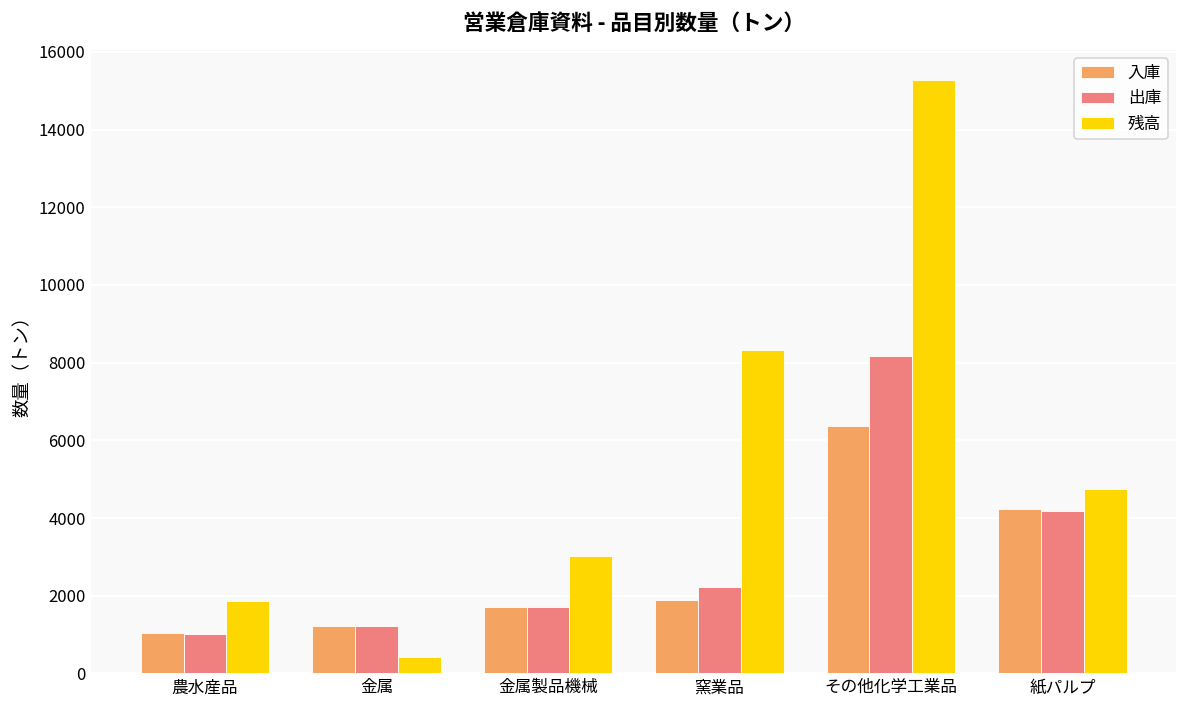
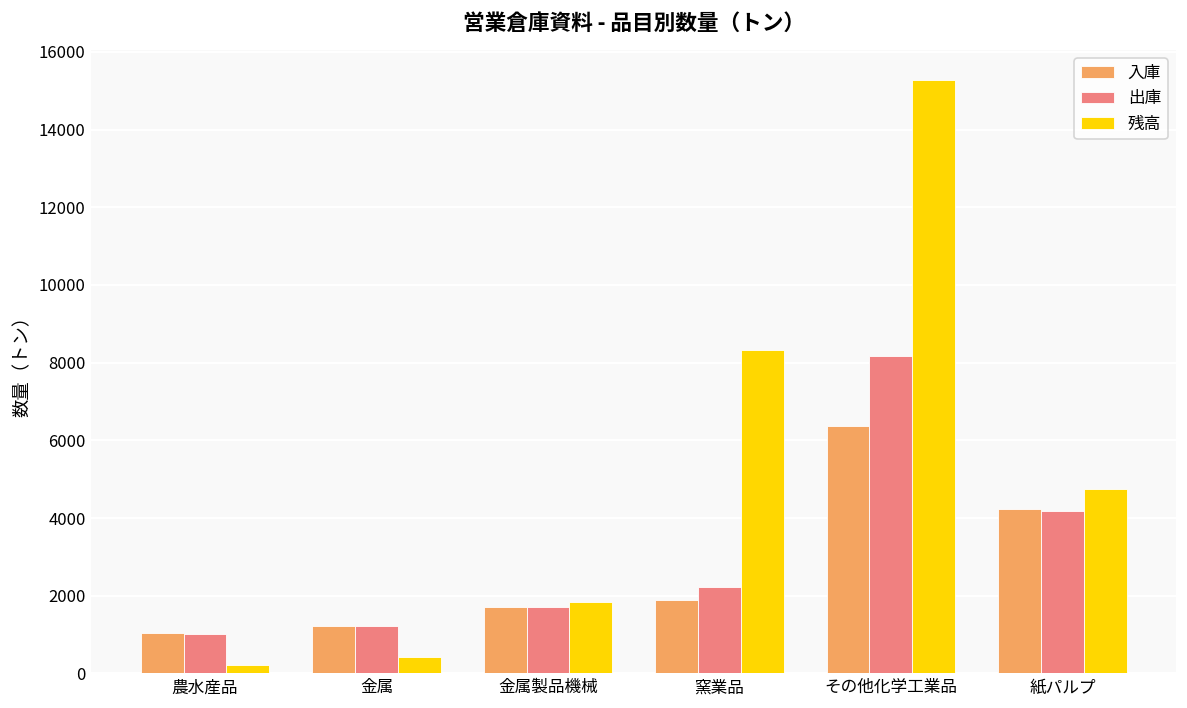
  {
    "残高": {
-     "農水産品": 1900,
+     "農水産品": 200,
      "金属": 400,
-     "金属製品機械": 3000,
+     "金属製品機械": 1800,
      "窯業品": 8300,
      "その他化学工業品": 15300,
      "紙パルプ": 4800
    }
  }
